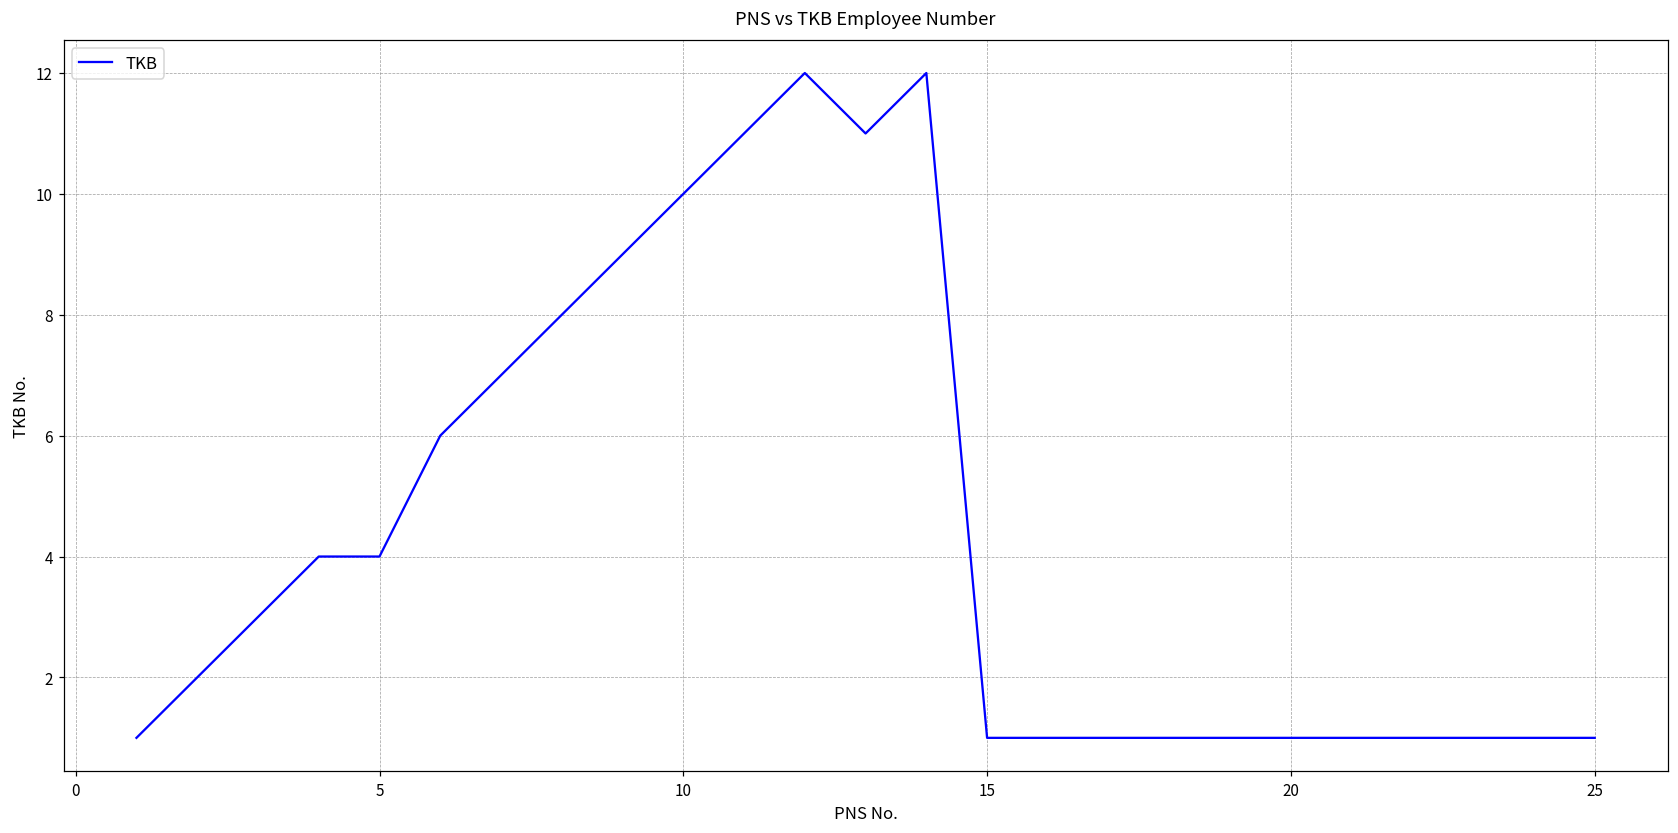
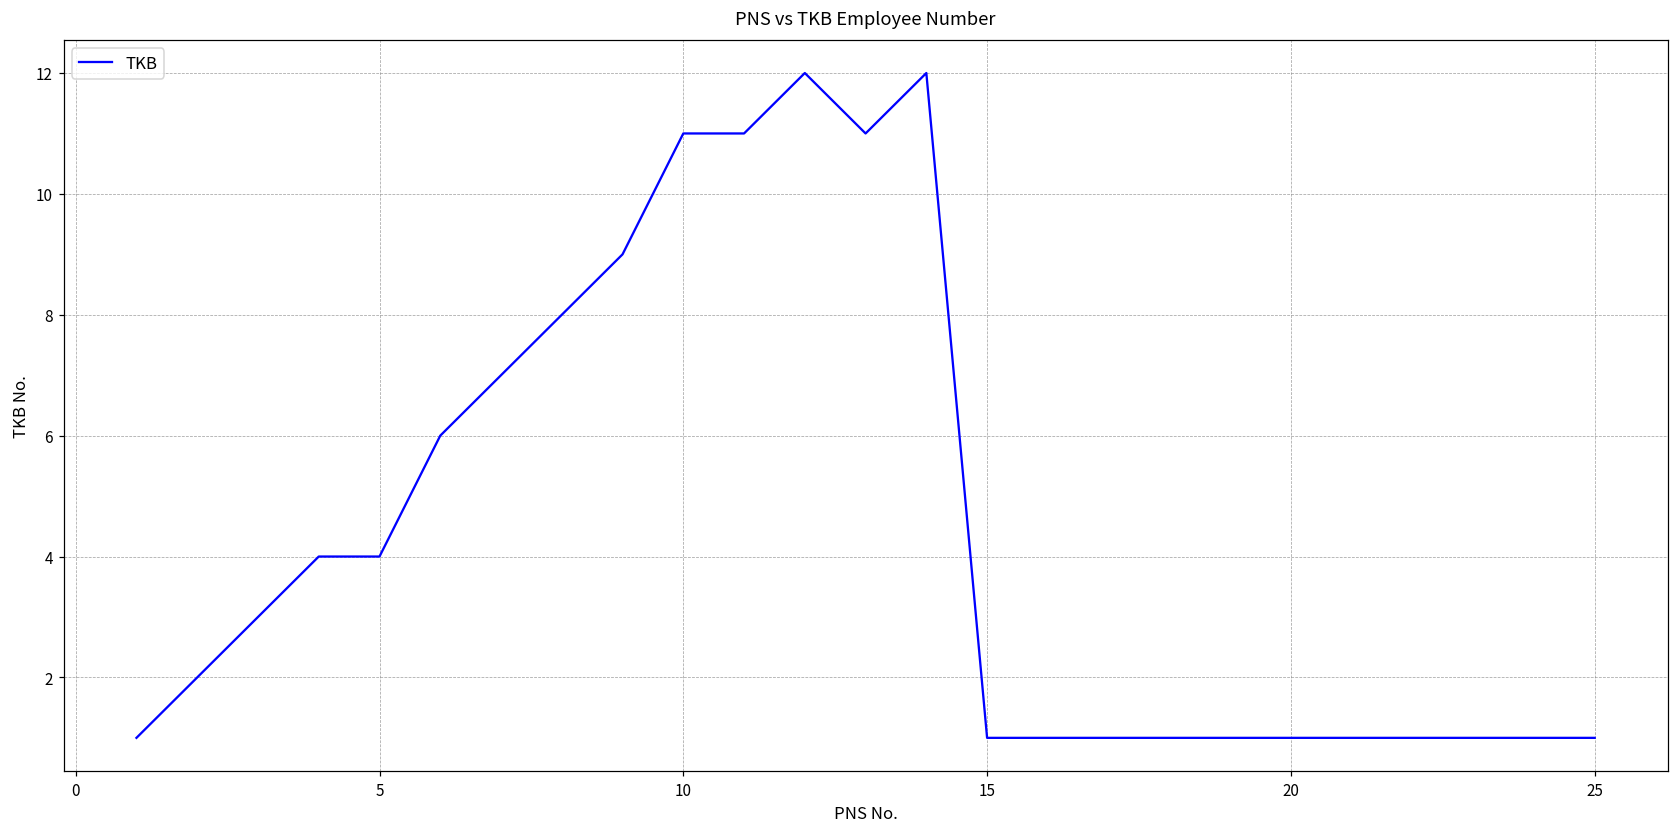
  {
    "5": 4,
-   "10": 10,
+   "10": 11,
    "15": 1,
    "20": 1,
    "25": 1
  }
